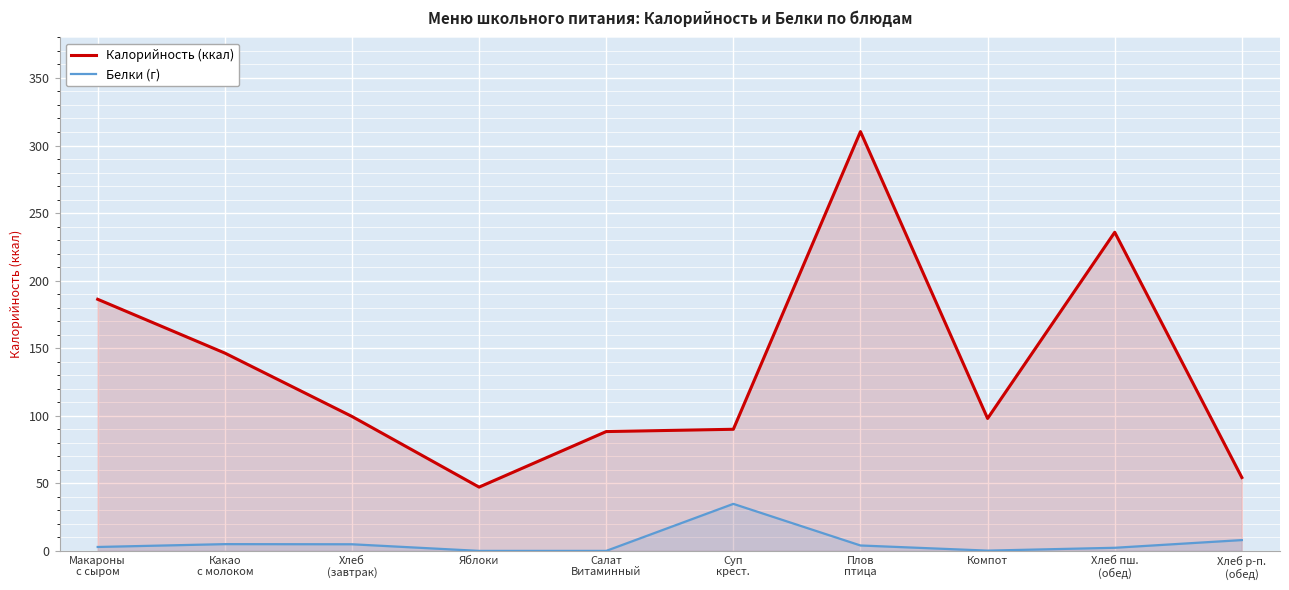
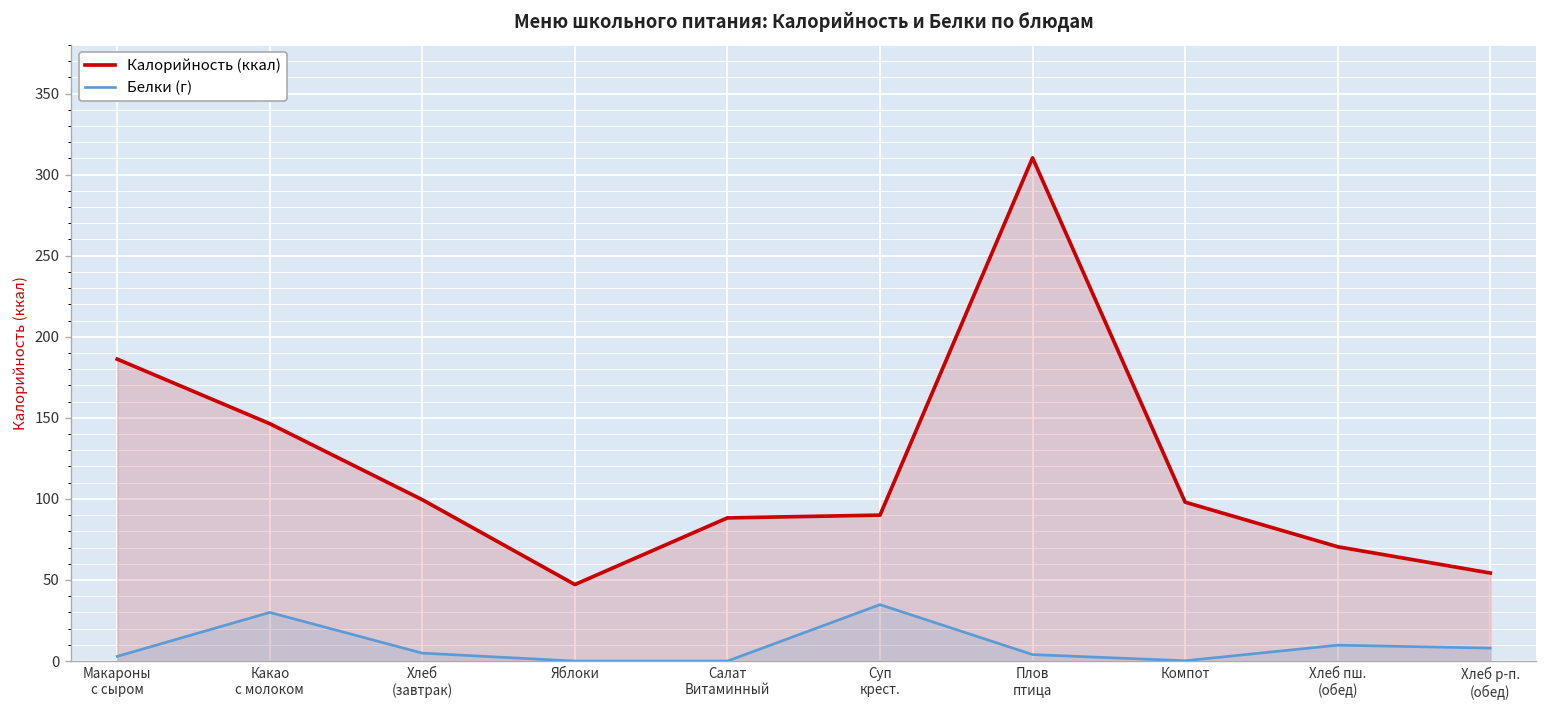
  {
    "Калорийность (ккал)": {
      "Макароны с сыром": 186,
      "Какао с молоком": 146,
      "Хлеб (завтрак)": 100,
      "Яблоки": 47,
      "Салат Витаминный": 88,
      "Суп крест.": 90,
      "Плов птица": 310,
      "Компот": 98,
-     "Хлеб пш. (обед)": 236,
+     "Хлеб пш. (обед)": 71,
      "Хлеб р-п. (обед)": 54
    },
    "Белки (г)": {
      "Макароны с сыром": 3,
-     "Какао с молоком": 5,
+     "Какао с молоком": 30,
      "Хлеб (завтрак)": 5,
      "Яблоки": 0,
      "Салат Витаминный": 0,
      "Суп крест.": 35,
      "Плов птица": 4,
      "Компот": 0,
-     "Хлеб пш. (обед)": 2,
+     "Хлеб пш. (обед)": 10,
      "Хлеб р-п. (обед)": 8
    }
  }
